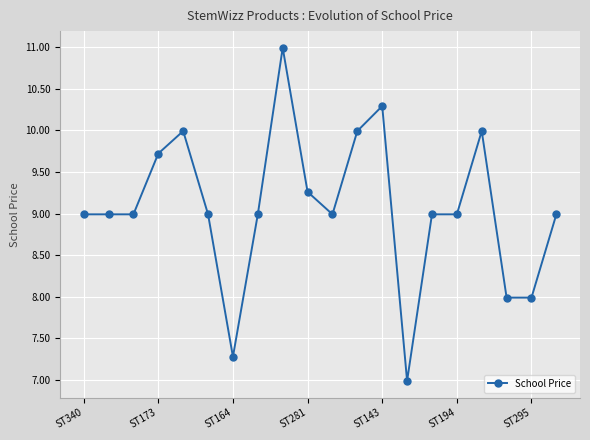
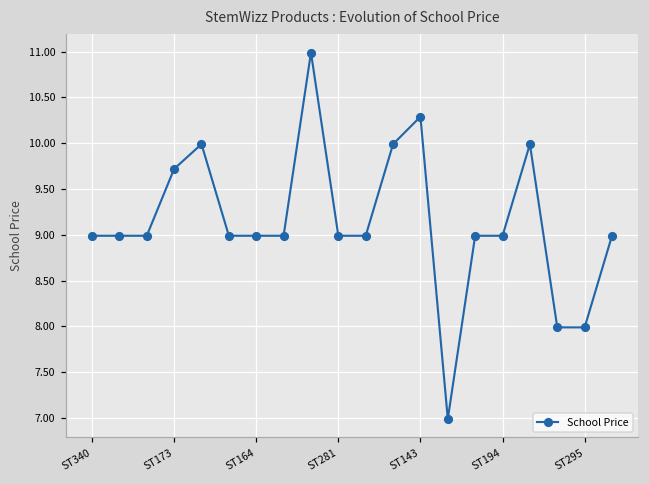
  {
    "ST340": 9.0,
    "ST173": 9.7,
-   "ST164": 7.3,
-   "ST281": 9.3,
+   "ST164": 9.0,
+   "ST281": 9.0,
    "ST143": 10.3,
    "ST194": 9.0,
    "ST295": 8.0
  }
